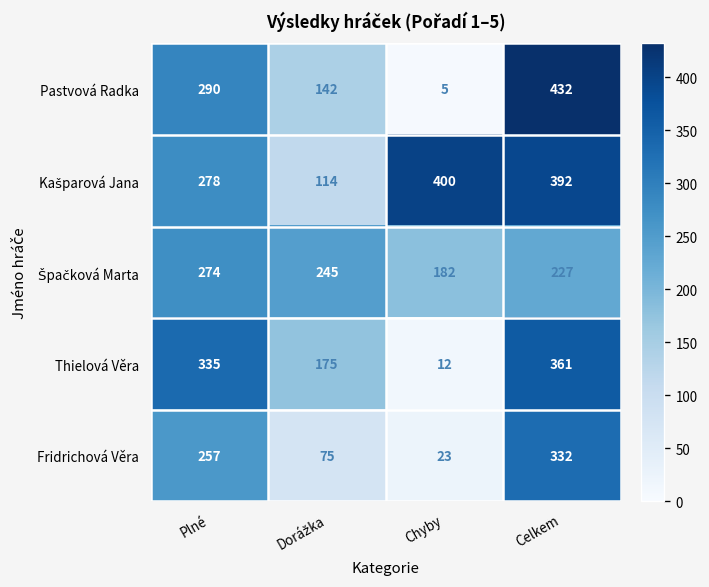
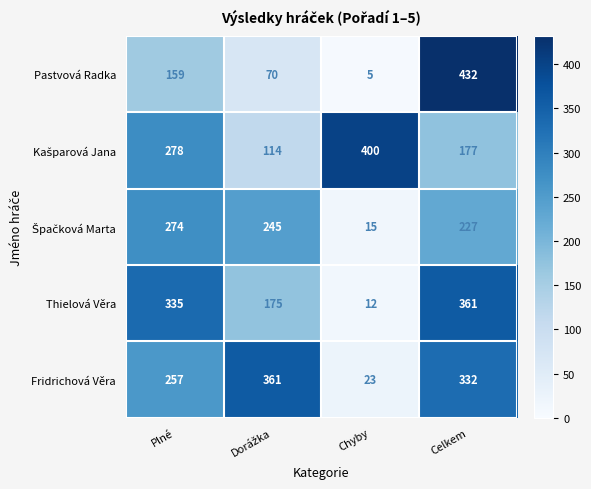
  {
    "Pastvová Radka": {
-     "Plné": 290,
-     "Dorážka": 142
+     "Plné": 159,
+     "Dorážka": 70
    },
    "Kašparová Jana": {
-     "Celkem": 392
+     "Celkem": 177
    },
    "Špačková Marta": {
-     "Chyby": 182
+     "Chyby": 15
    },
    "Fridrichová Věra": {
-     "Dorážka": 75
+     "Dorážka": 361
    }
  }
